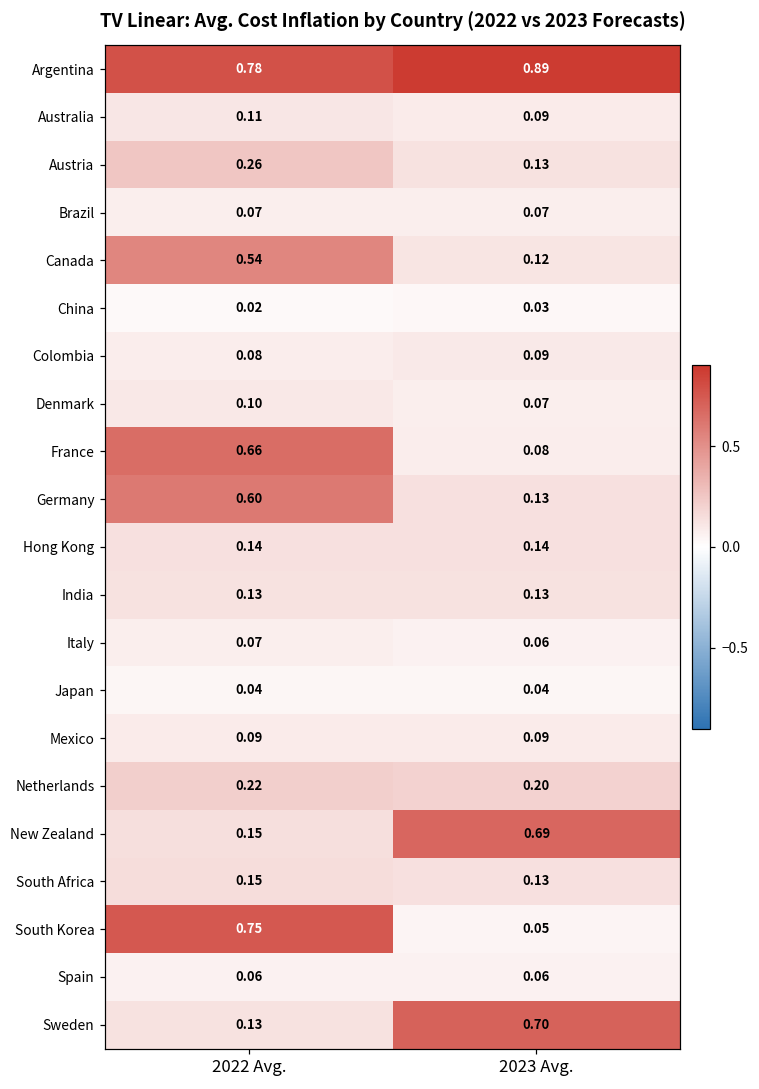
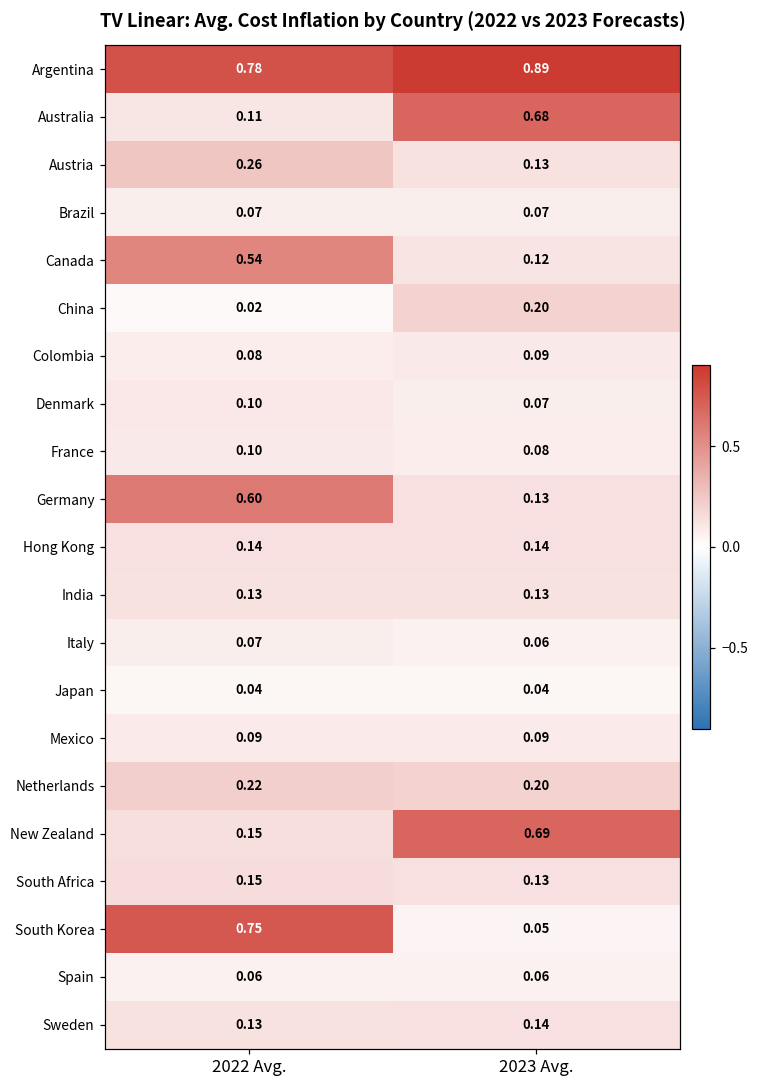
  {
    "Argentina": {
      "2022 Avg.": 0.78,
      "2023 Avg.": 0.89
    },
    "Australia": {
      "2022 Avg.": 0.11,
-     "2023 Avg.": 0.09
+     "2023 Avg.": 0.68
    },
    "Austria": {
      "2022 Avg.": 0.26,
      "2023 Avg.": 0.13
    },
    "Brazil": {
      "2022 Avg.": 0.07,
      "2023 Avg.": 0.07
    },
    "Canada": {
      "2022 Avg.": 0.54,
      "2023 Avg.": 0.12
    },
    "China": {
      "2022 Avg.": 0.02,
-     "2023 Avg.": 0.03
+     "2023 Avg.": 0.20
    },
    "Colombia": {
      "2022 Avg.": 0.08,
      "2023 Avg.": 0.09
    },
    "Denmark": {
      "2022 Avg.": 0.10,
      "2023 Avg.": 0.07
    },
    "France": {
-     "2022 Avg.": 0.66,
+     "2022 Avg.": 0.10,
      "2023 Avg.": 0.08
    },
    "Germany": {
      "2022 Avg.": 0.60,
      "2023 Avg.": 0.13
    },
    "Hong Kong": {
      "2022 Avg.": 0.14,
      "2023 Avg.": 0.14
    },
    "India": {
      "2022 Avg.": 0.13,
      "2023 Avg.": 0.13
    },
    "Italy": {
      "2022 Avg.": 0.07,
      "2023 Avg.": 0.06
    },
    "Japan": {
      "2022 Avg.": 0.04,
      "2023 Avg.": 0.04
    },
    "Mexico": {
      "2022 Avg.": 0.09,
      "2023 Avg.": 0.09
    },
    "Netherlands": {
      "2022 Avg.": 0.22,
      "2023 Avg.": 0.20
    },
    "New Zealand": {
      "2022 Avg.": 0.15,
      "2023 Avg.": 0.69
    },
    "South Africa": {
      "2022 Avg.": 0.15,
      "2023 Avg.": 0.13
    },
    "South Korea": {
      "2022 Avg.": 0.75,
      "2023 Avg.": 0.05
    },
    "Spain": {
      "2022 Avg.": 0.06,
      "2023 Avg.": 0.06
    },
    "Sweden": {
      "2022 Avg.": 0.13,
-     "2023 Avg.": 0.70
+     "2023 Avg.": 0.14
    }
  }
